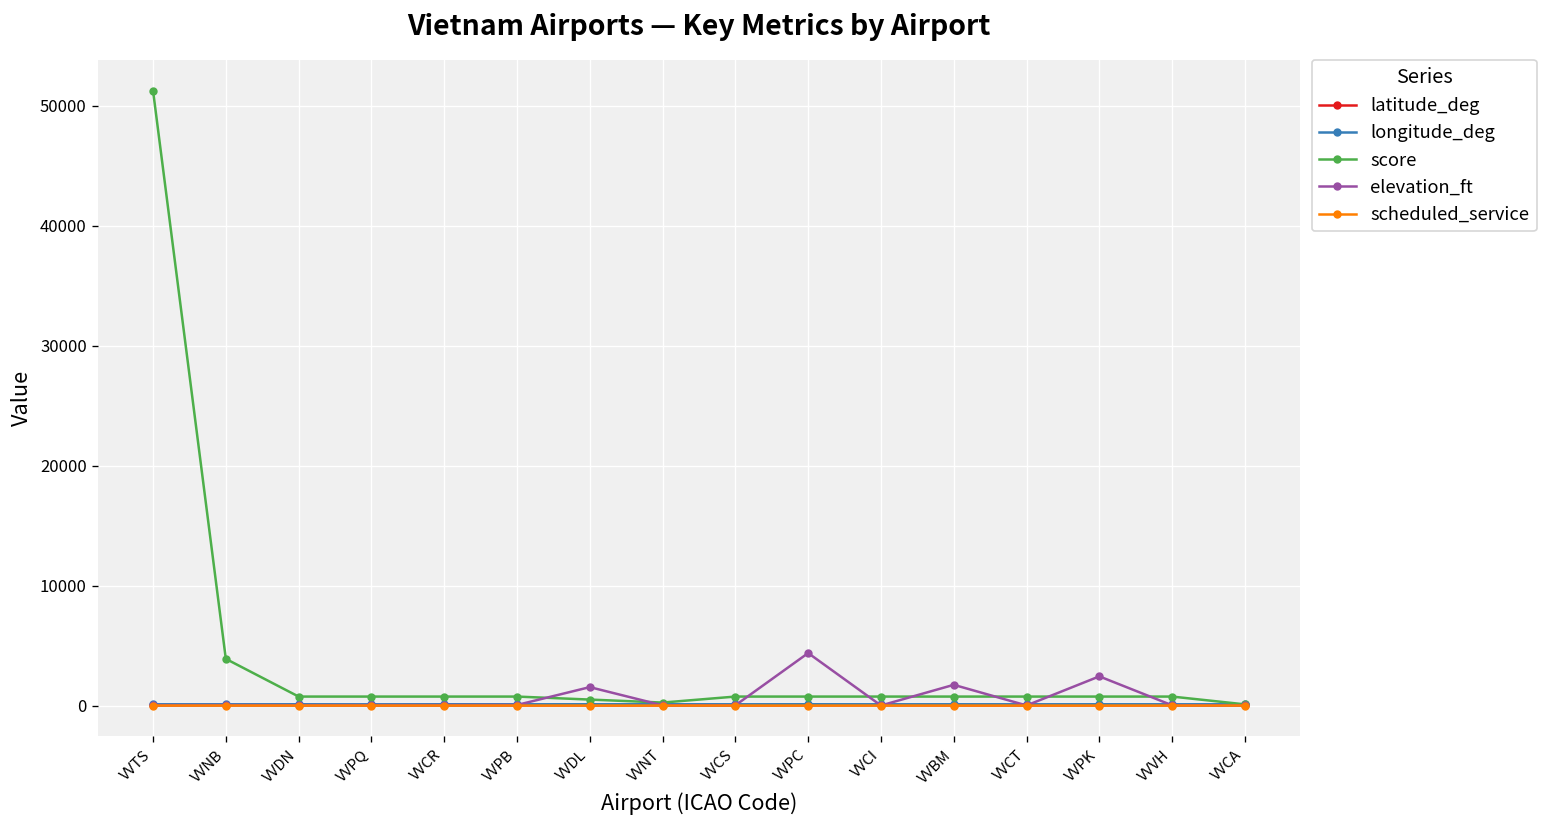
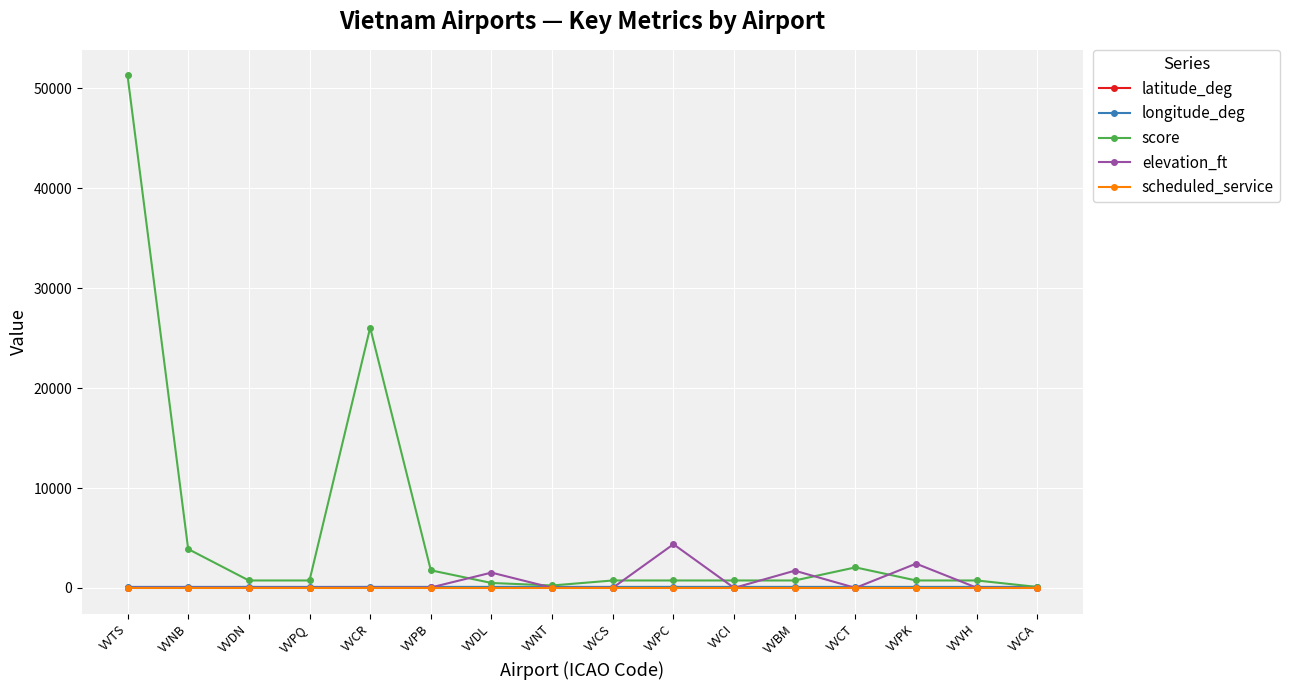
  {
    "score": {
      "VVTS": 51000,
      "VVNB": 4000,
      "VVDN": 1000,
      "VVPQ": 1000,
-     "VVCR": 1000,
-     "VVPB": 1000,
+     "VVCR": 26000,
+     "VVPB": 2000,
      "VVDL": 1000,
      "VVCS": 1000,
      "VVPC": 1000,
      "VVCI": 1000,
      "VVBM": 1000,
-     "VVCT": 1000,
+     "VVCT": 2000,
      "VVPK": 1000,
      "VVVH": 1000
    },
    "elevation_ft": {
      "VVDL": 2000,
      "VVPC": 4000,
      "VVBM": 2000,
      "VVPK": 2000
    }
  }
